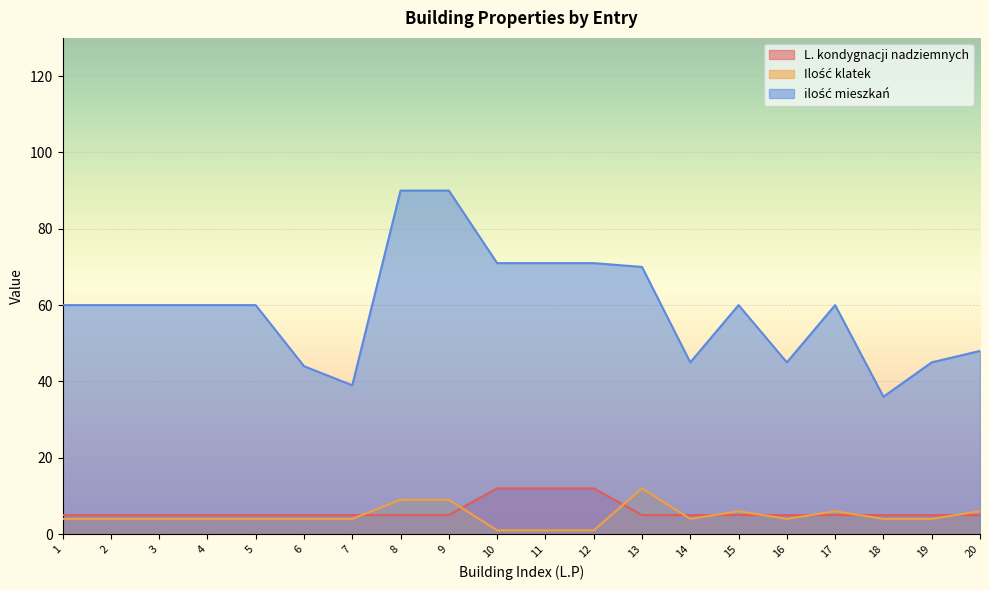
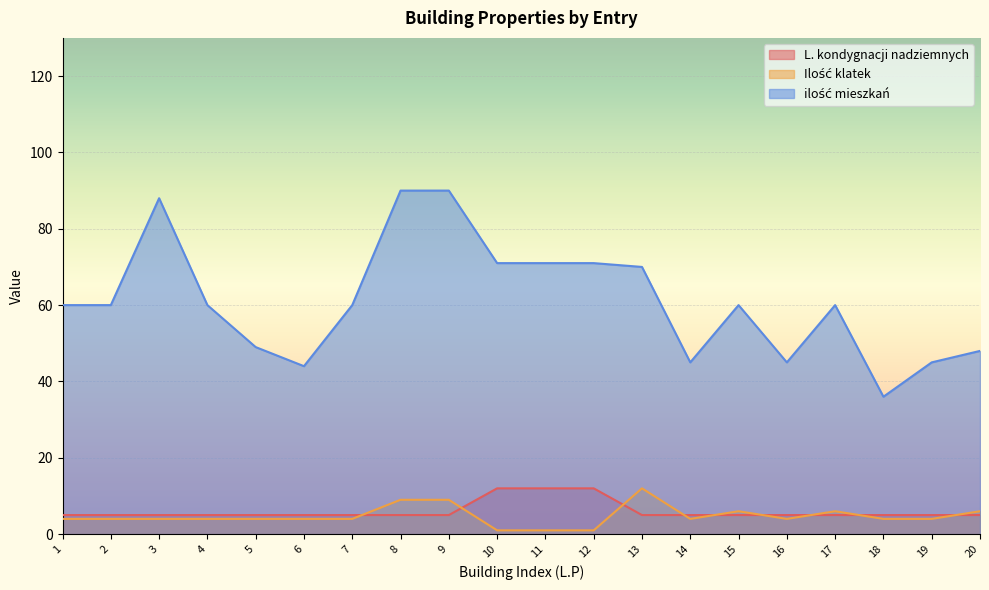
  {
    "L. kondygnacji nadziemnych": {
      "1": 5,
      "2": 5,
      "3": 5,
      "4": 5,
      "5": 5,
      "6": 5,
      "7": 5,
      "8": 5,
      "9": 5,
      "10": 12,
      "11": 12,
      "12": 12,
      "13": 5,
      "14": 5,
      "15": 5,
      "16": 5,
      "17": 5,
      "18": 5,
      "19": 5,
      "20": 5
    },
    "Ilość klatek": {
      "1": 4,
      "2": 4,
      "3": 4,
      "4": 4,
      "5": 4,
      "6": 4,
      "7": 4,
      "8": 9,
      "9": 9,
      "10": 1,
      "11": 1,
      "12": 1,
      "13": 12,
      "14": 4,
      "15": 6,
      "16": 4,
      "17": 6,
      "18": 4,
      "19": 4,
      "20": 6
    },
    "ilość mieszkań": {
      "1": 60,
      "2": 60,
-     "3": 60,
+     "3": 88,
      "4": 60,
-     "5": 60,
+     "5": 49,
      "6": 44,
-     "7": 39,
+     "7": 60,
      "8": 90,
      "9": 90,
      "10": 71,
      "11": 71,
      "12": 71,
      "13": 70,
      "14": 45,
      "15": 60,
      "16": 45,
      "17": 60,
      "18": 36,
      "19": 45,
      "20": 48
    }
  }
